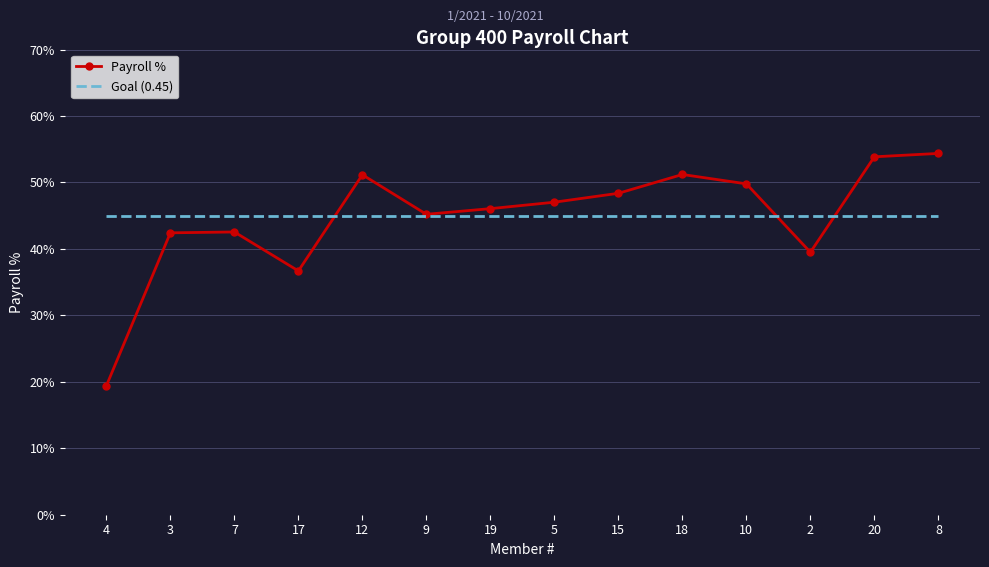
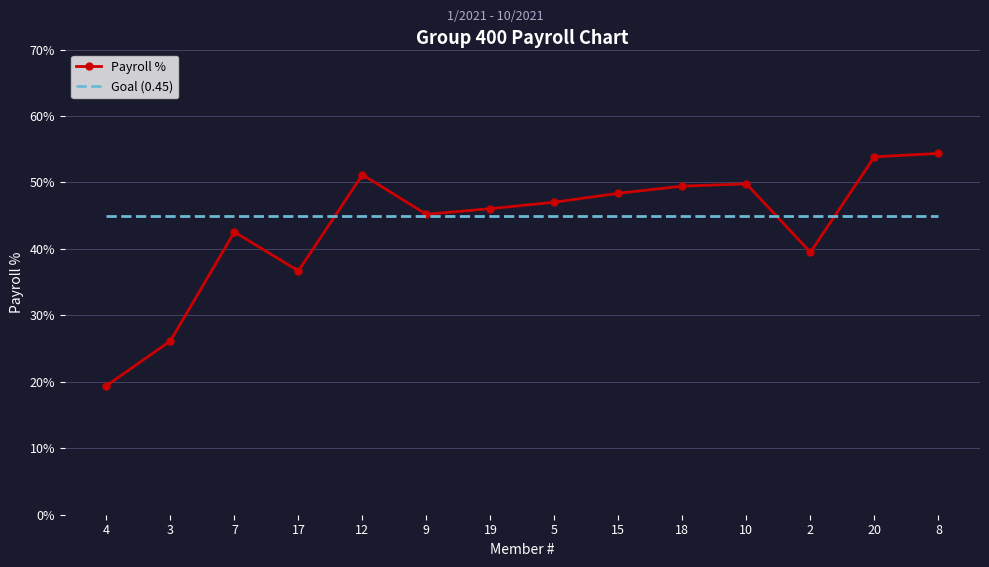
  {
    "Payroll %": {
      "4": "19%",
-     "3": "42%",
+     "3": "26%",
      "7": "43%",
      "17": "37%",
      "12": "51%",
      "19": "46%",
      "5": "47%",
      "15": "48%",
-     "18": "51%",
+     "18": "49%",
      "10": "50%",
      "2": "40%",
      "20": "54%",
      "8": "54%"
    },
    "Goal (0.45)": {
      "4": "45%",
      "3": "45%",
      "7": "45%",
      "17": "45%",
      "12": "45%",
      "19": "45%",
      "5": "45%",
      "15": "45%",
      "18": "45%",
      "10": "45%",
      "2": "45%",
      "20": "45%",
      "8": "45%"
    }
  }
